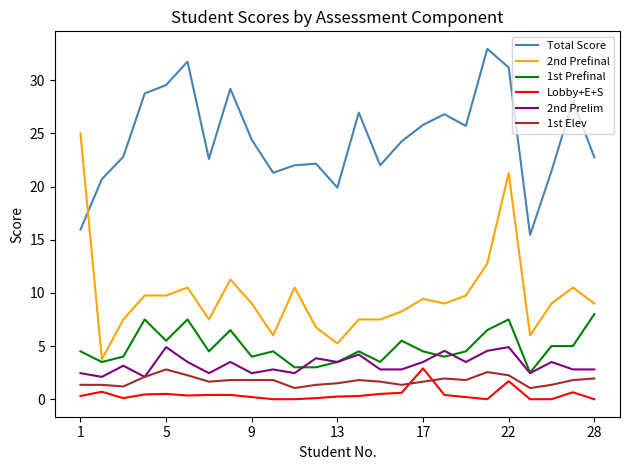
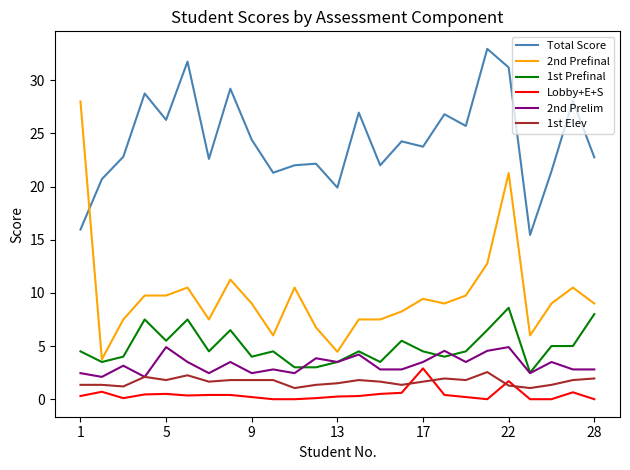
  {
    "Total Score": {
      "1": 16.0,
-     "5": 29.6,
+     "5": 26.3,
      "9": 24.4,
      "13": 19.9,
-     "17": 25.8,
+     "17": 23.8,
      "22": 31.2,
      "28": 22.8
    },
    "2nd Prefinal": {
-     "1": 25,
+     "1": 28,
      "5": 9.8,
      "9": 9.0,
-     "13": 5.3,
+     "13": 4.5,
      "17": 9.4,
      "22": 21.3,
      "28": 9.0
    },
    "1st Prefinal": {
      "1": 4.5,
      "5": 5.5,
      "9": 4.0,
      "17": 4.5,
-     "22": 7.5,
+     "22": 8.6,
      "28": 8.0
    },
    "Lobby+E+S": {
      "1": 0.3,
      "5": 0.5,
      "9": 0.2,
      "13": 0.3,
      "17": 2.9,
      "22": 1.7,
      "28": 0.0
    },
    "2nd Prelim": {
      "1": 2.5,
      "5": 4.9,
      "9": 2.5,
      "17": 3.5,
      "22": 4.9,
      "28": 2.8
    },
    "1st Elev": {
      "1": 1.4,
-     "5": 2.8,
+     "5": 1.8,
      "9": 1.8,
      "13": 1.5,
      "17": 1.7,
-     "22": 2.3,
+     "22": 1.3,
      "28": 2.0
    }
  }
